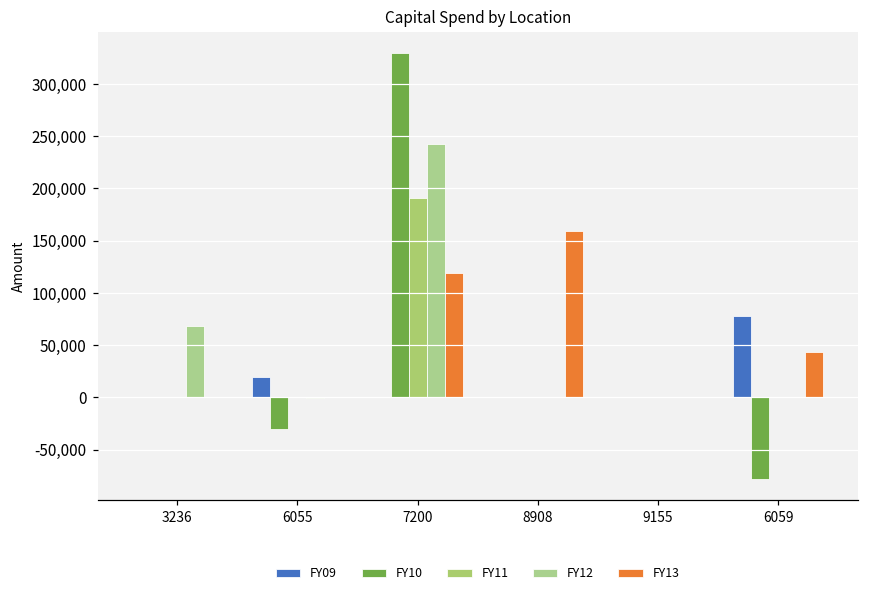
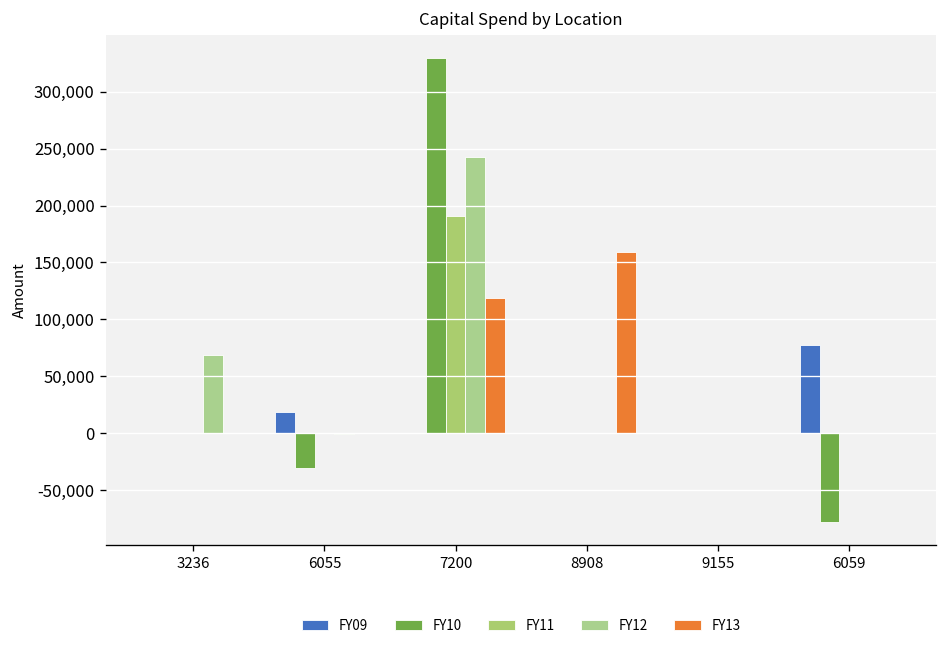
  {
    "FY09": {
      "3236": "0",
      "6055": "20,000",
      "7200": "0",
      "8908": "0",
      "9155": "0",
      "6059": "80,000"
    },
    "FY10": {
      "3236": "0",
      "6055": "-30,000",
      "7200": "330,000",
      "8908": "0",
      "9155": "0",
      "6059": "-80,000"
    },
    "FY13": {
      "3236": "0",
      "7200": "120,000",
      "8908": "160,000",
      "9155": "0",
-     "6059": "40,000"
+     "6059": "0"
    }
  }
